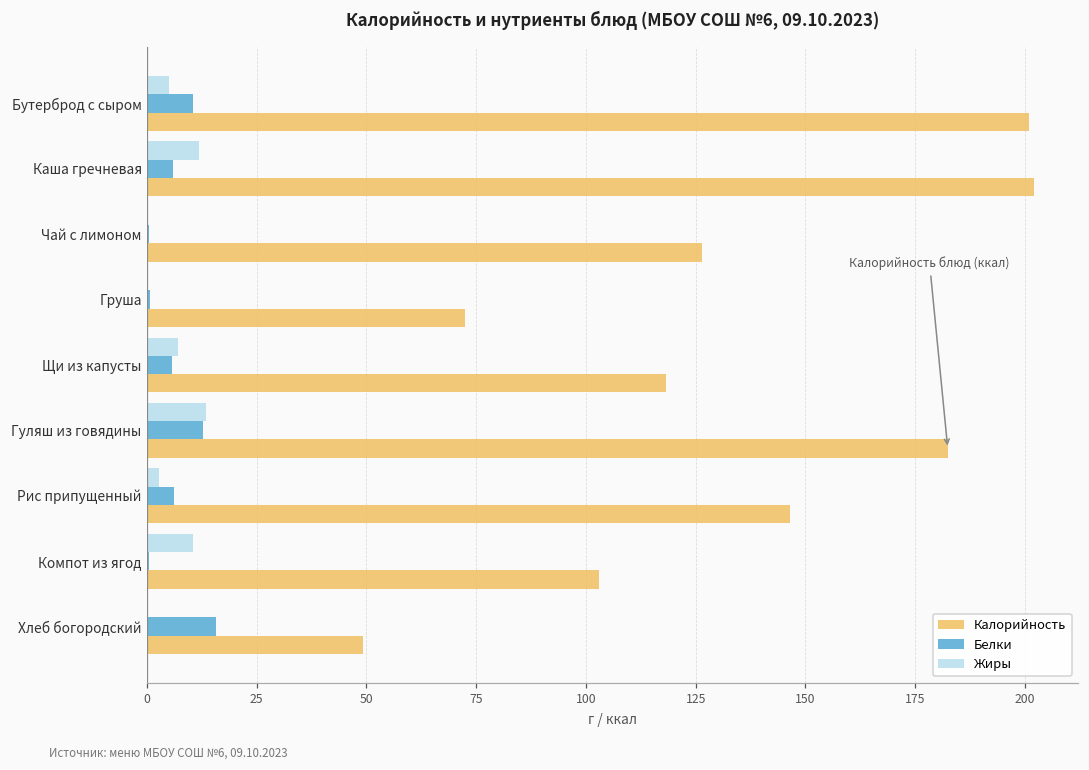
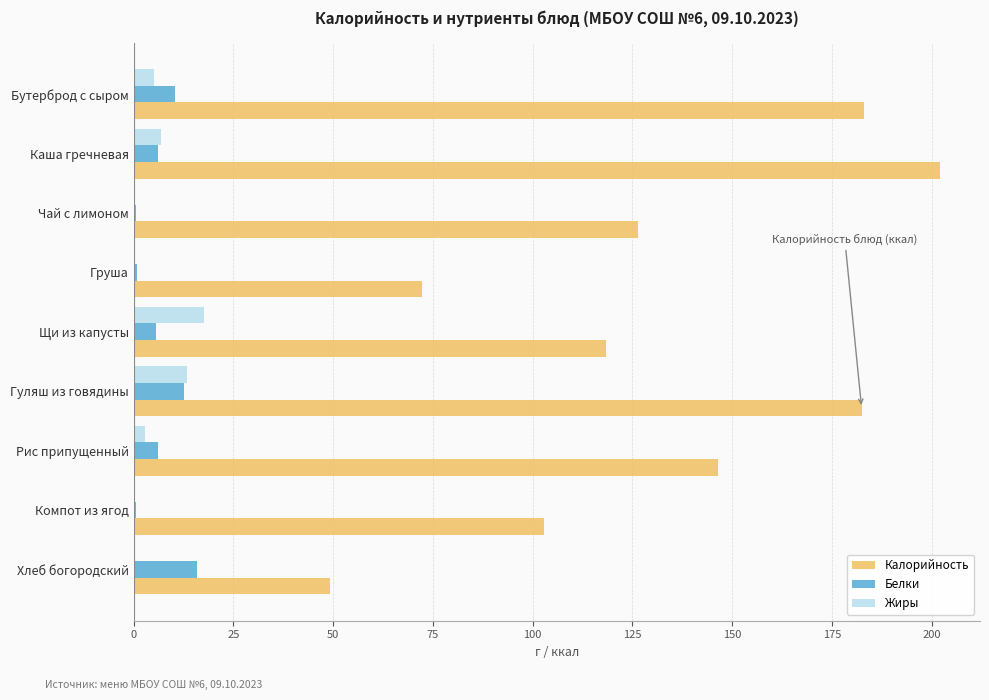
  {
    "Калорийность": {
-     "Бутерброд с сыром": 201,
+     "Бутерброд с сыром": 183,
      "Каша гречневая": 202,
      "Чай с лимоном": 127,
      "Груша": 72,
      "Щи из капусты": 118,
      "Гуляш из говядины": 182,
      "Рис припущенный": 147,
      "Компот из ягод": 103,
      "Хлеб богородский": 49
    },
    "Белки": {
      "Бутерброд с сыром": 10,
      "Каша гречневая": 6,
      "Груша": 1,
      "Щи из капусты": 6,
      "Гуляш из говядины": 13,
      "Рис припущенный": 6,
      "Хлеб богородский": 16
    },
    "Жиры": {
      "Бутерброд с сыром": 5,
-     "Каша гречневая": 12,
+     "Каша гречневая": 7,
      "Чай с лимоном": 0,
-     "Щи из капусты": 7,
+     "Щи из капусты": 18,
      "Гуляш из говядины": 13,
      "Рис припущенный": 3,
-     "Компот из ягод": 11
+     "Компот из ягод": 0
    }
  }
